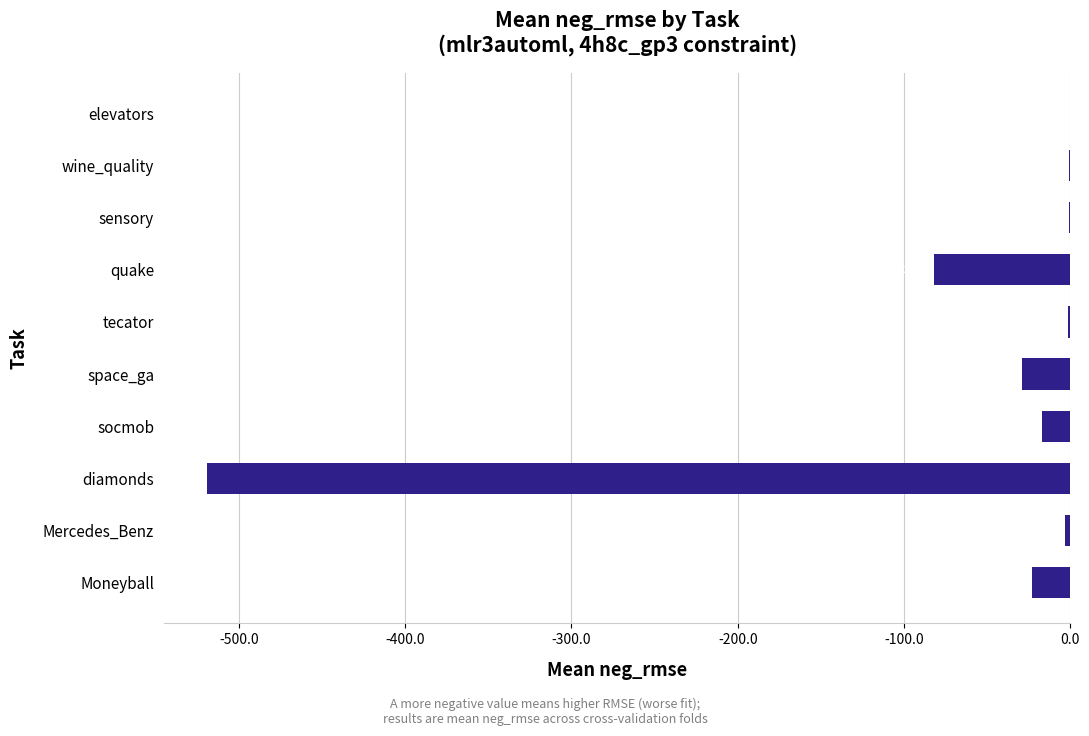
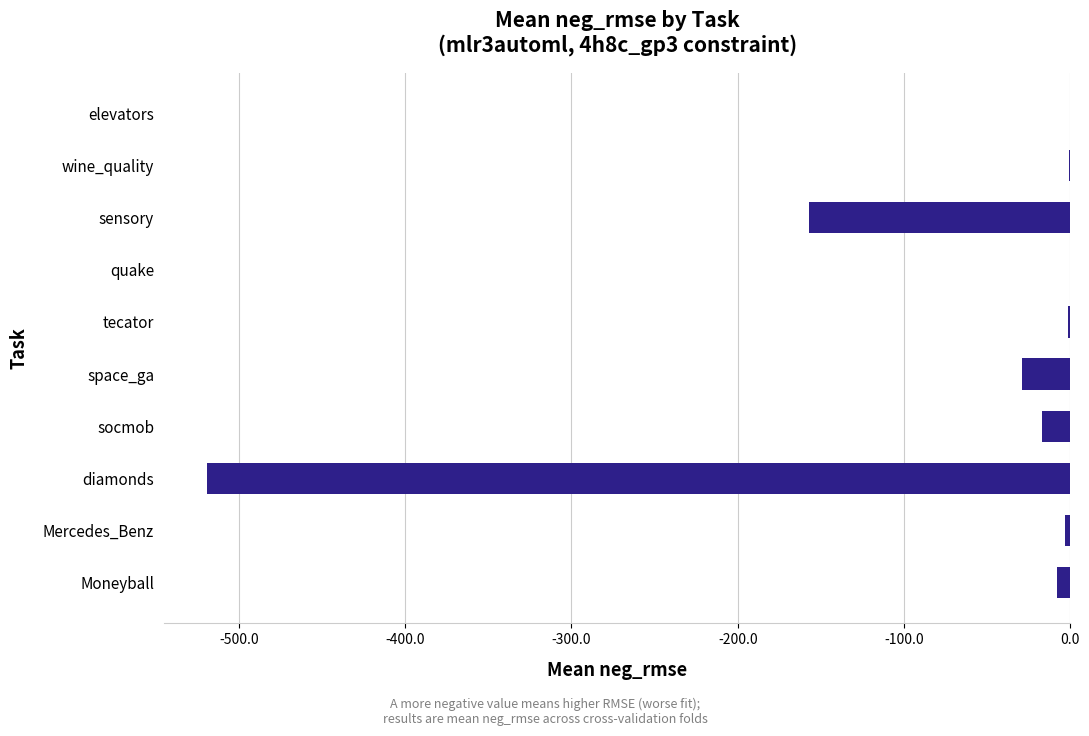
  {
-   "sensory": -1,
-   "quake": -82,
+   "sensory": -157,
+   "quake": 0,
    "space_ga": -29,
    "socmob": -17,
    "diamonds": -519,
    "Mercedes_Benz": -3,
-   "Moneyball": -23
+   "Moneyball": -8
  }
